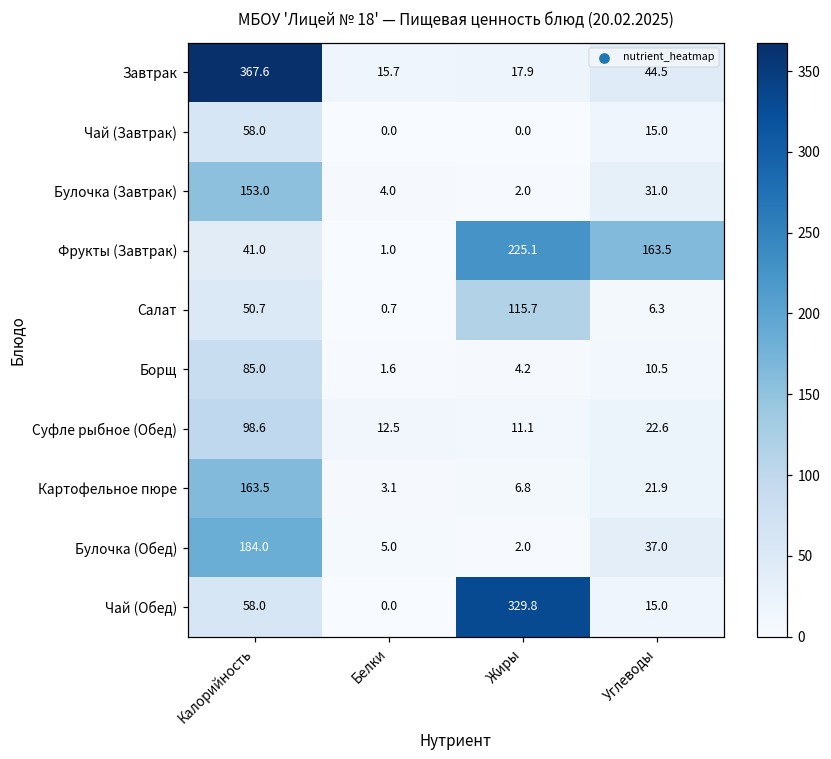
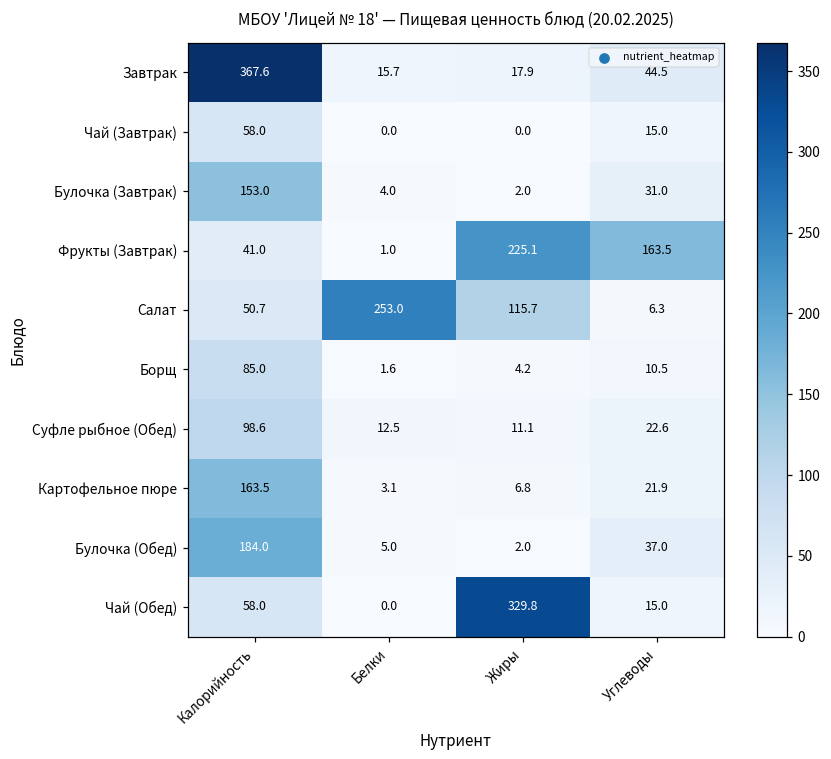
  {
    "Завтрак": {
      "Калорийность": 367.6,
      "Белки": 15.7,
      "Жиры": 17.9
    },
    "Чай (Завтрак)": {
      "Калорийность": 58.0,
      "Белки": 0.0,
      "Жиры": 0.0,
      "Углеводы": 15.0
    },
    "Булочка (Завтрак)": {
      "Калорийность": 153.0,
      "Белки": 4.0,
      "Жиры": 2.0,
      "Углеводы": 31.0
    },
    "Фрукты (Завтрак)": {
      "Калорийность": 41.0,
      "Белки": 1.0,
      "Жиры": 225.1,
      "Углеводы": 163.5
    },
    "Салат": {
      "Калорийность": 50.7,
-     "Белки": 0.7,
+     "Белки": 253.0,
      "Жиры": 115.7,
      "Углеводы": 6.3
    },
    "Борщ": {
      "Калорийность": 85.0,
      "Белки": 1.6,
      "Жиры": 4.2,
      "Углеводы": 10.5
    },
    "Суфле рыбное (Обед)": {
      "Калорийность": 98.6,
      "Белки": 12.5,
      "Жиры": 11.1,
      "Углеводы": 22.6
    },
    "Картофельное пюре": {
      "Калорийность": 163.5,
      "Белки": 3.1,
      "Жиры": 6.8,
      "Углеводы": 21.9
    },
    "Булочка (Обед)": {
      "Калорийность": 184.0,
      "Белки": 5.0,
      "Жиры": 2.0,
      "Углеводы": 37.0
    },
    "Чай (Обед)": {
      "Калорийность": 58.0,
      "Белки": 0.0,
      "Жиры": 329.8,
      "Углеводы": 15.0
    }
  }
